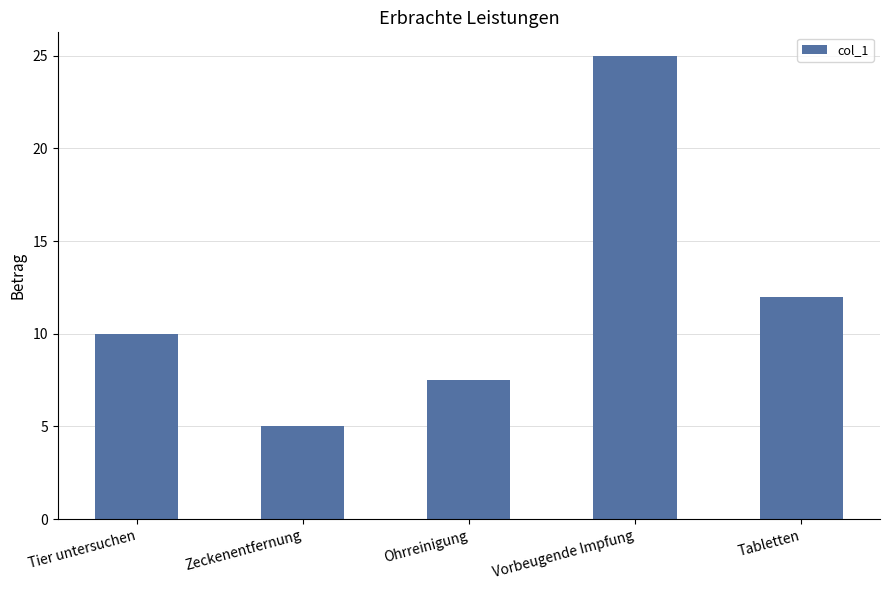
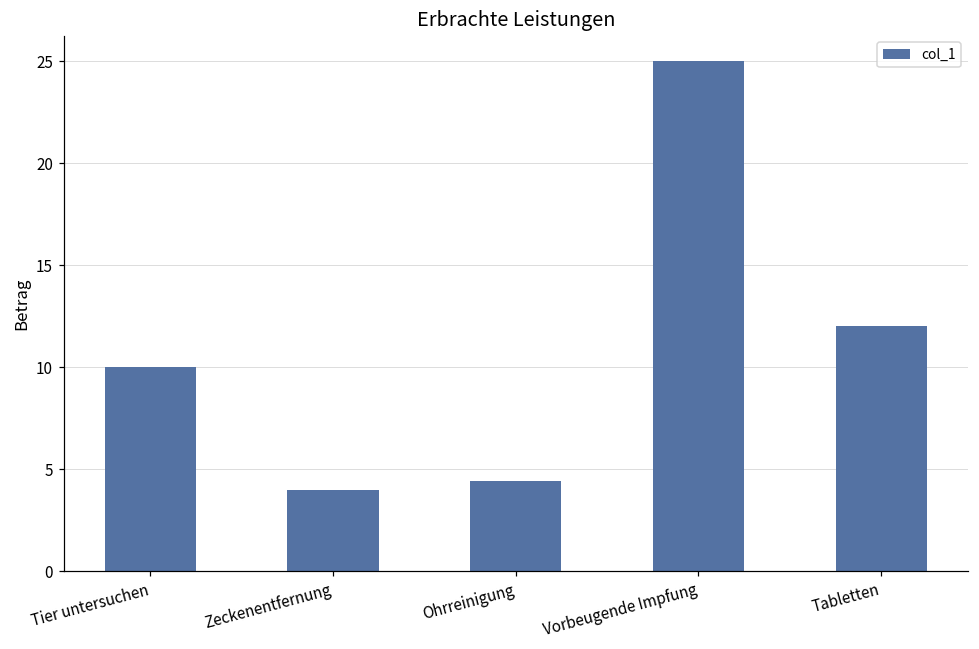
  {
    "Tier untersuchen": 10.0,
-   "Zeckenentfernung": 5,
-   "Ohrreinigung": 7.5,
+   "Zeckenentfernung": 4,
+   "Ohrreinigung": 4.4,
    "Vorbeugende Impfung": 25.0,
    "Tabletten": 12.0
  }
